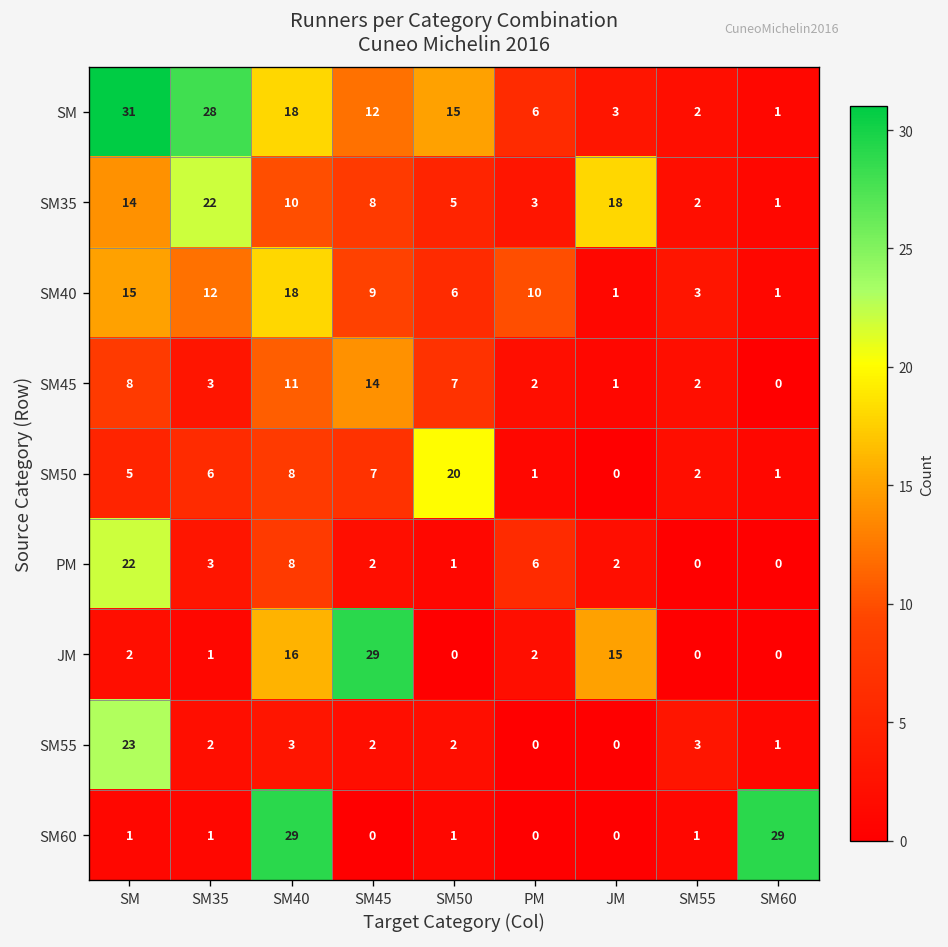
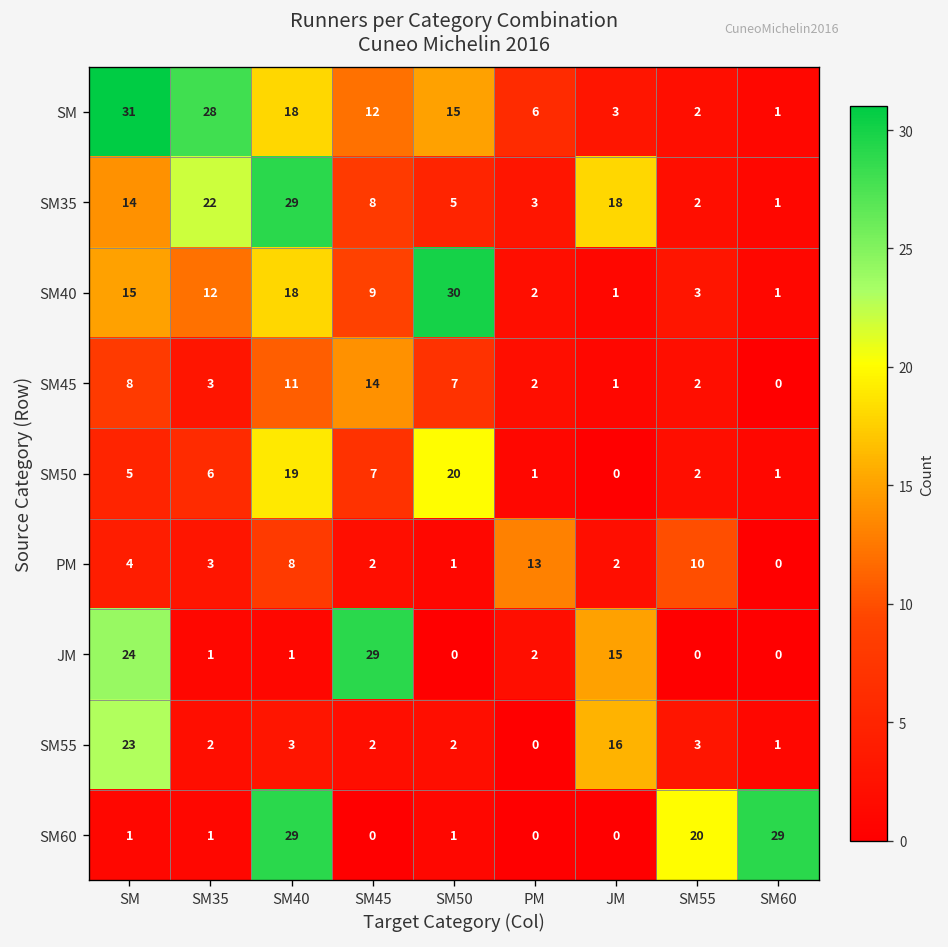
  {
    "SM": {
      "SM": 31,
      "SM35": 28,
      "SM40": 18,
      "SM45": 12,
      "SM50": 15,
      "PM": 6,
      "JM": 3,
      "SM55": 2,
      "SM60": 1
    },
    "SM35": {
      "SM": 14,
      "SM35": 22,
-     "SM40": 10,
+     "SM40": 29,
      "SM45": 8,
      "SM50": 5,
      "PM": 3,
      "JM": 18,
      "SM55": 2,
      "SM60": 1
    },
    "SM40": {
      "SM": 15,
      "SM35": 12,
      "SM40": 18,
      "SM45": 9,
-     "SM50": 6,
-     "PM": 10,
+     "SM50": 30,
+     "PM": 2,
      "JM": 1,
      "SM55": 3,
      "SM60": 1
    },
    "SM45": {
      "SM": 8,
      "SM35": 3,
      "SM40": 11,
      "SM45": 14,
      "SM50": 7,
      "PM": 2,
      "JM": 1,
      "SM55": 2,
      "SM60": 0
    },
    "SM50": {
      "SM": 5,
      "SM35": 6,
-     "SM40": 8,
+     "SM40": 19,
      "SM45": 7,
      "SM50": 20,
      "PM": 1,
      "JM": 0,
      "SM55": 2,
      "SM60": 1
    },
    "PM": {
-     "SM": 22,
+     "SM": 4,
      "SM35": 3,
      "SM40": 8,
      "SM45": 2,
      "SM50": 1,
-     "PM": 6,
+     "PM": 13,
      "JM": 2,
-     "SM55": 0,
+     "SM55": 10,
      "SM60": 0
    },
    "JM": {
-     "SM": 2,
+     "SM": 24,
      "SM35": 1,
-     "SM40": 16,
+     "SM40": 1,
      "SM45": 29,
      "SM50": 0,
      "PM": 2,
      "JM": 15,
      "SM55": 0,
      "SM60": 0
    },
    "SM55": {
      "SM": 23,
      "SM35": 2,
      "SM40": 3,
      "SM45": 2,
      "SM50": 2,
      "PM": 0,
-     "JM": 0,
+     "JM": 16,
      "SM55": 3,
      "SM60": 1
    },
    "SM60": {
      "SM": 1,
      "SM35": 1,
      "SM40": 29,
      "SM45": 0,
      "SM50": 1,
      "PM": 0,
      "JM": 0,
-     "SM55": 1,
+     "SM55": 20,
      "SM60": 29
    }
  }
